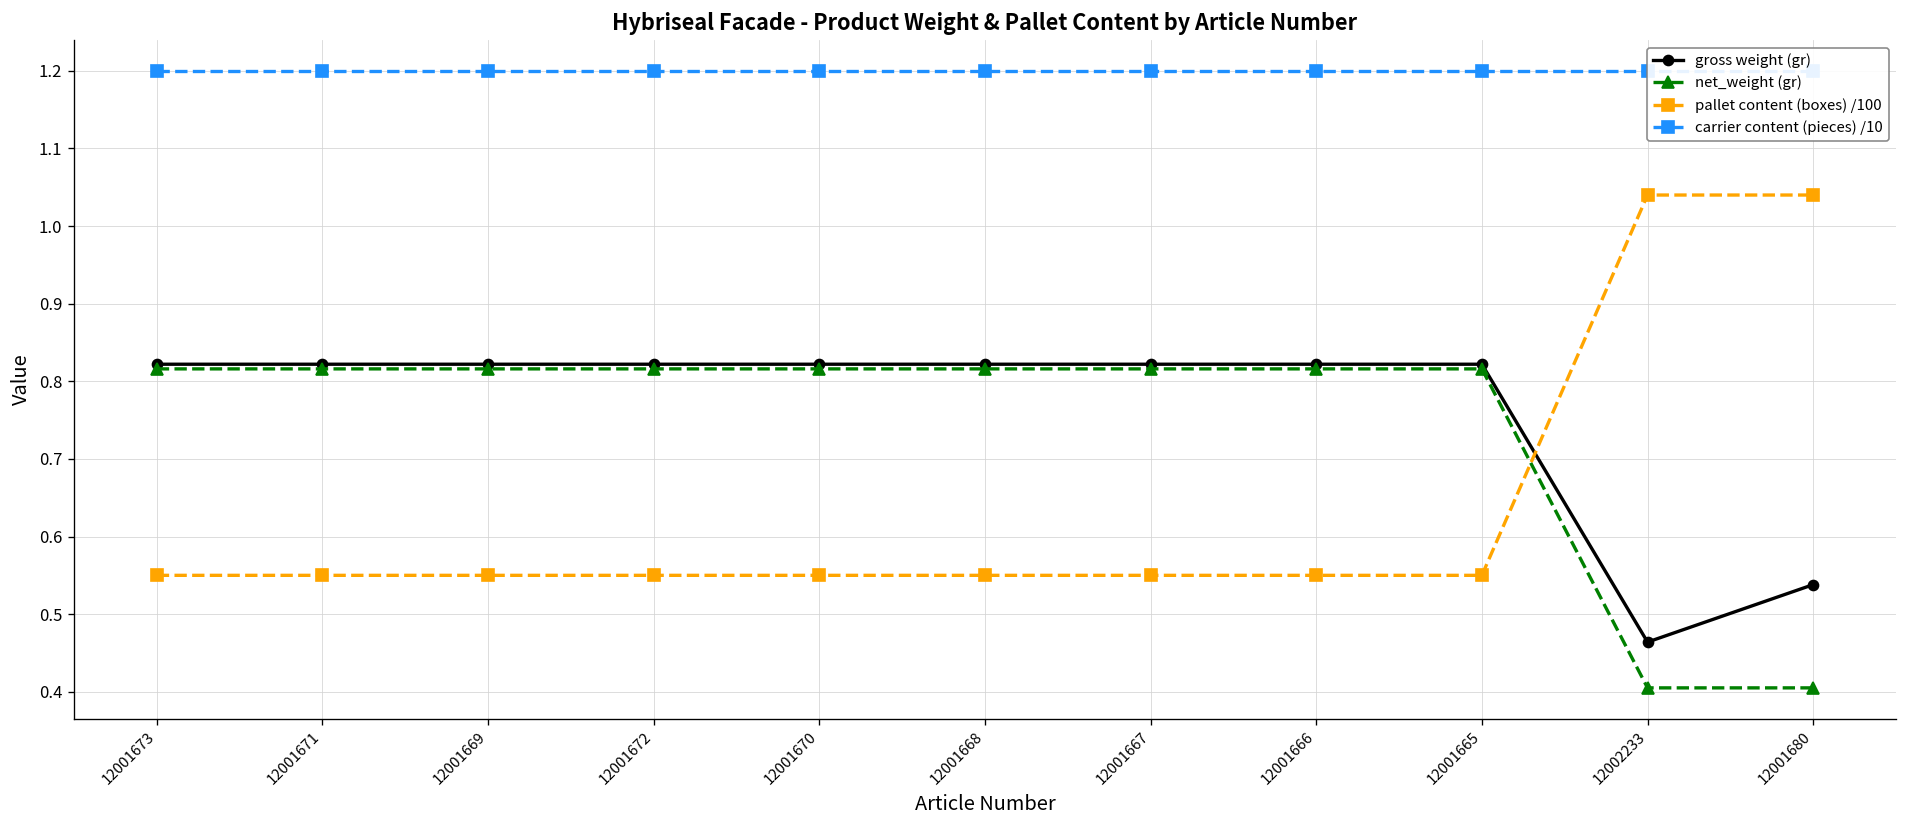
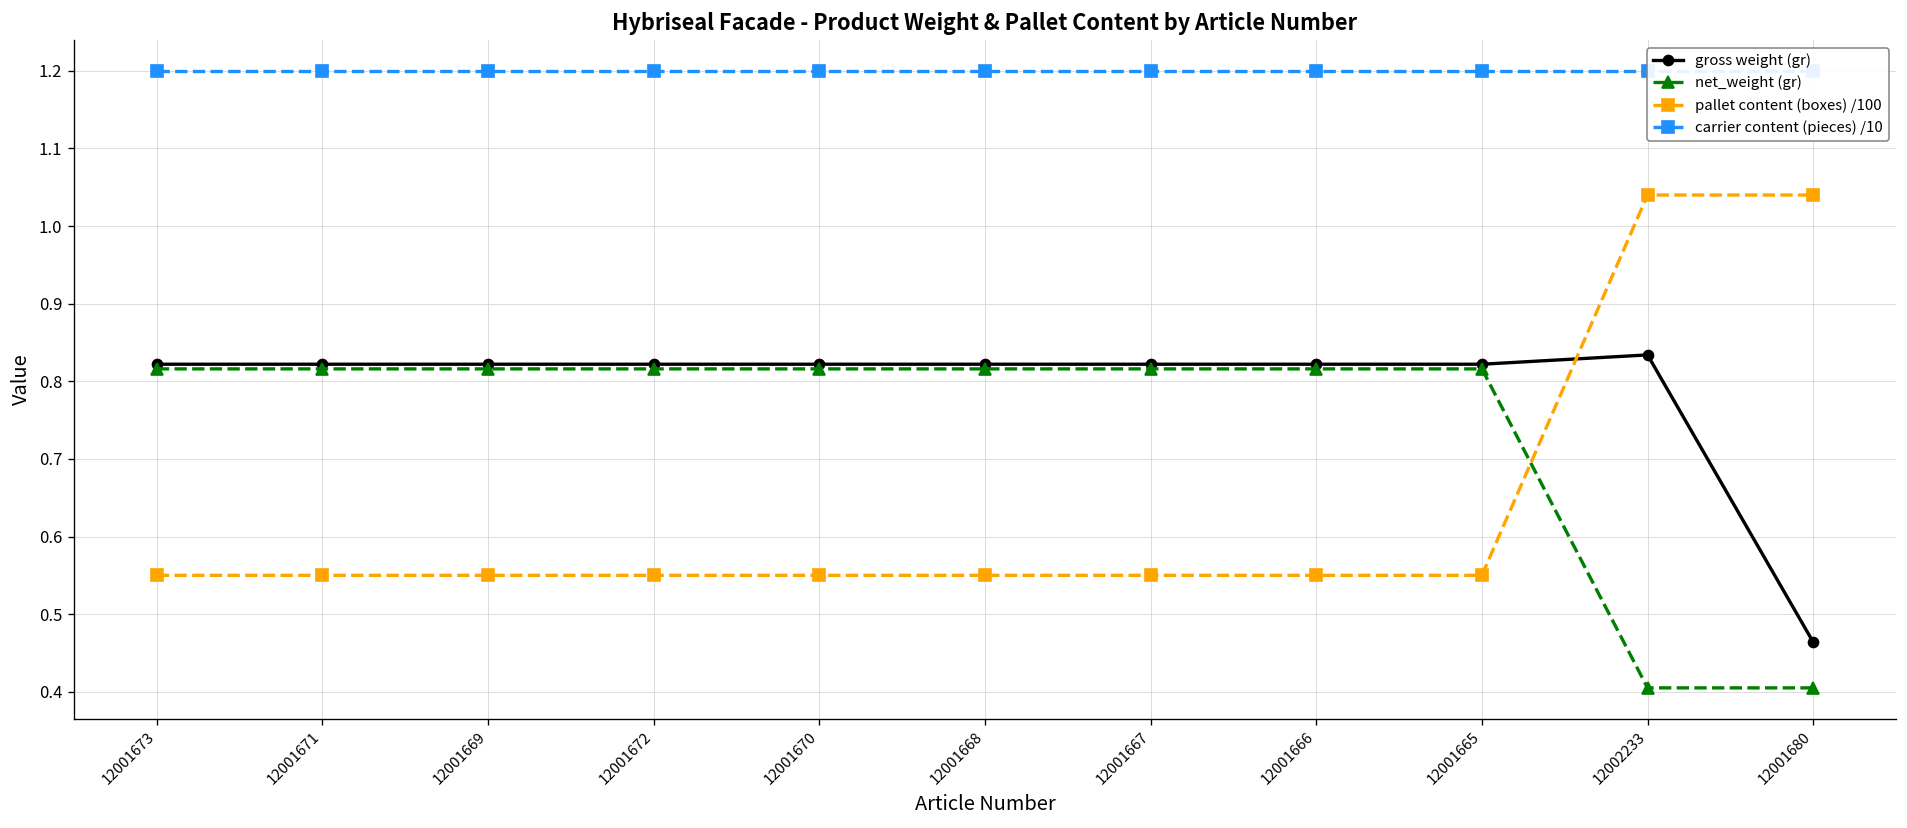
  {
    "gross weight (gr)": {
      "12001673": 0.82,
      "12001671": 0.82,
      "12001669": 0.82,
      "12001672": 0.82,
      "12001670": 0.82,
      "12001668": 0.82,
      "12001667": 0.82,
      "12001666": 0.82,
      "12001665": 0.82,
-     "12002233": 0.46,
-     "12001680": 0.54
+     "12002233": 0.83,
+     "12001680": 0.46
    },
    "net_weight (gr)": {
      "12001673": 0.82,
      "12001671": 0.82,
      "12001669": 0.82,
      "12001672": 0.82,
      "12001670": 0.82,
      "12001668": 0.82,
      "12001667": 0.82,
      "12001666": 0.82,
      "12001665": 0.82,
      "12002233": 0.41,
      "12001680": 0.41
    },
    "pallet content (boxes) /100": {
      "12001673": 0.55,
      "12001671": 0.55,
      "12001669": 0.55,
      "12001672": 0.55,
      "12001670": 0.55,
      "12001668": 0.55,
      "12001667": 0.55,
      "12001666": 0.55,
      "12001665": 0.55,
      "12002233": 1.04,
      "12001680": 1.04
    },
    "carrier content (pieces) /10": {
      "12001673": 1.20,
      "12001671": 1.20,
      "12001669": 1.20,
      "12001672": 1.20,
      "12001670": 1.20,
      "12001668": 1.20,
      "12001667": 1.20,
      "12001666": 1.20,
      "12001665": 1.20
    }
  }
